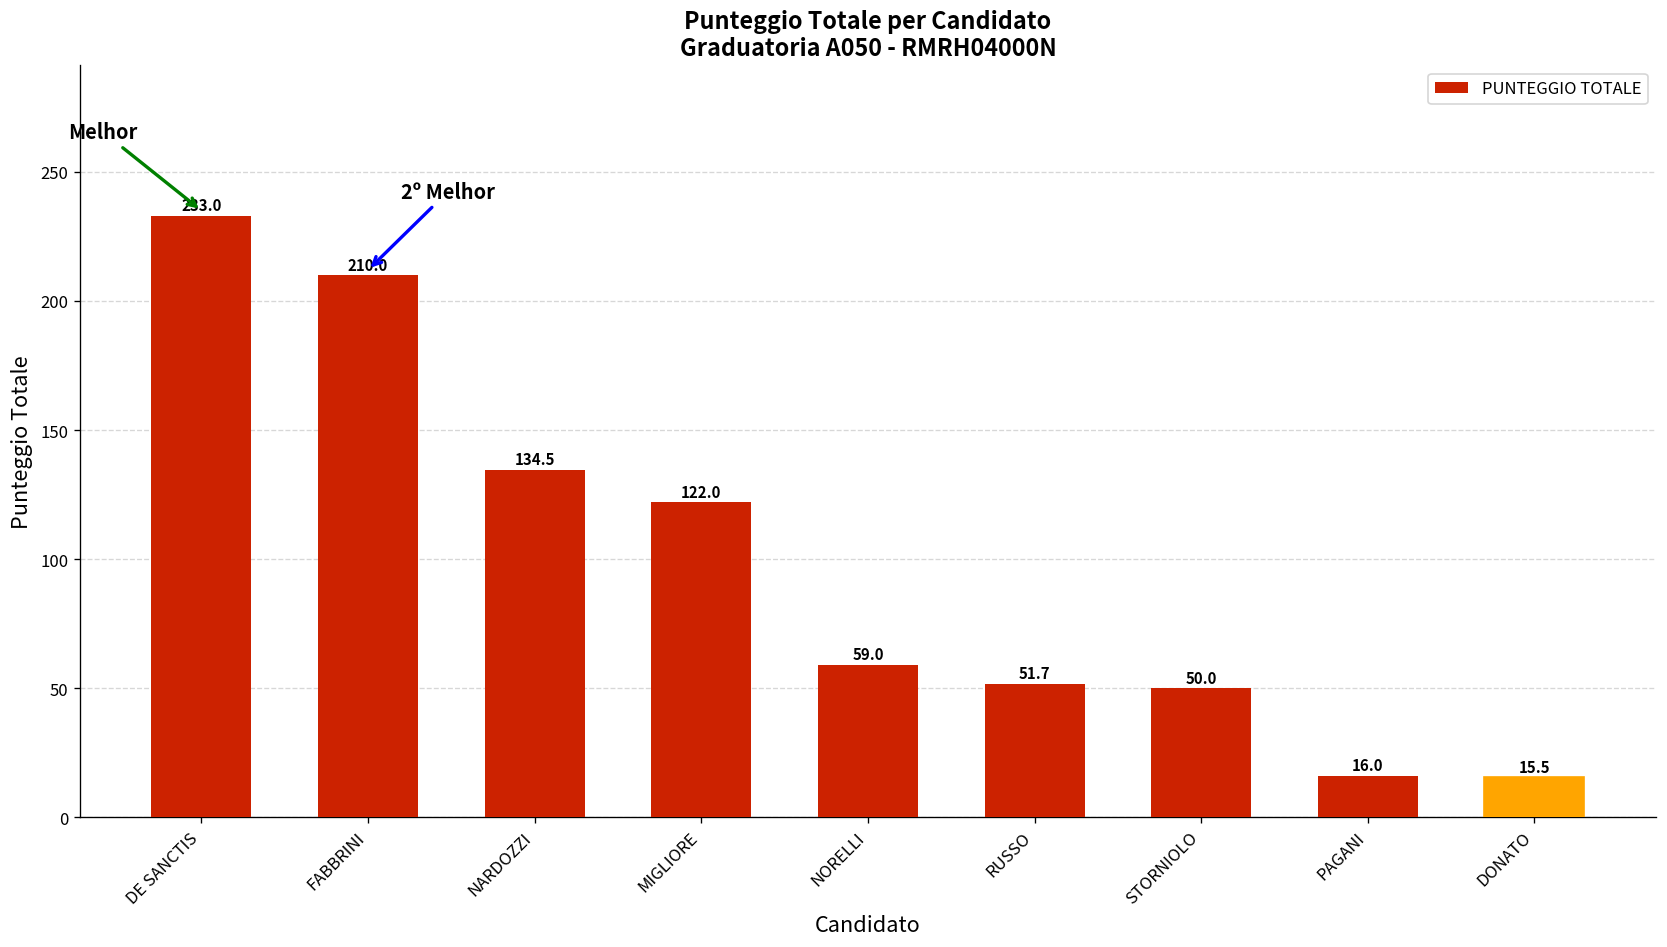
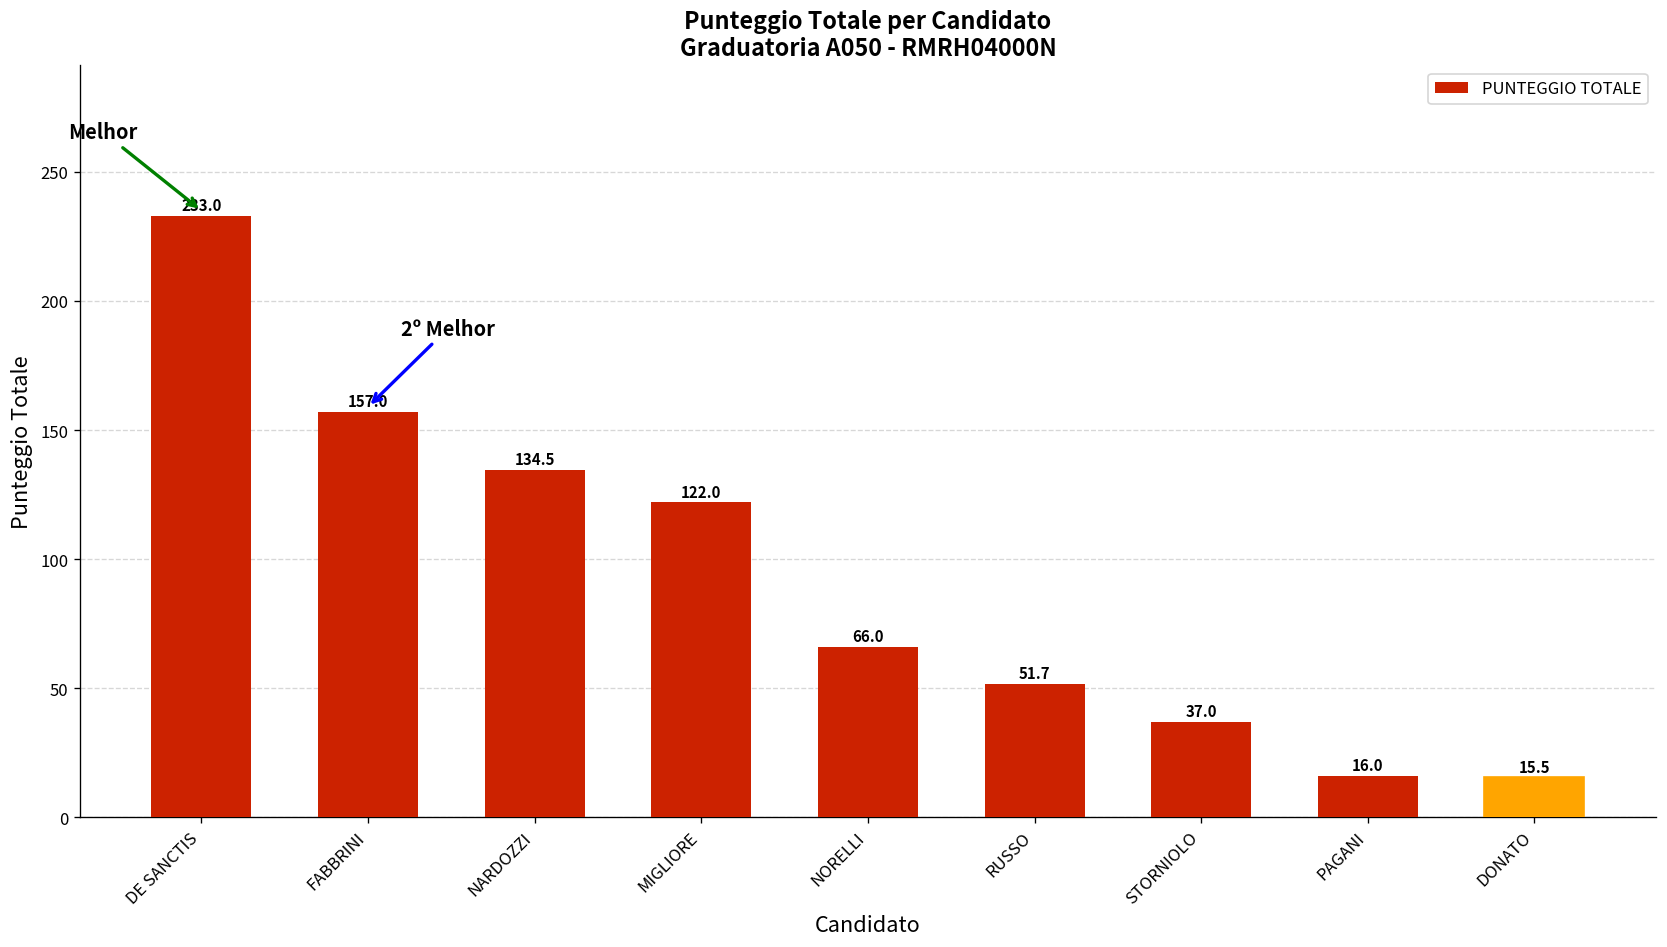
  {
-   "FABBRINI": 210.0,
+   "FABBRINI": 157.0,
    "NARDOZZI": 134.5,
    "MIGLIORE": 122.0,
-   "NORELLI": 59.0,
+   "NORELLI": 66.0,
    "RUSSO": 51.7,
-   "STORNIOLO": 50.0,
+   "STORNIOLO": 37.0,
    "PAGANI": 16.0,
    "DONATO": 15.5
  }
